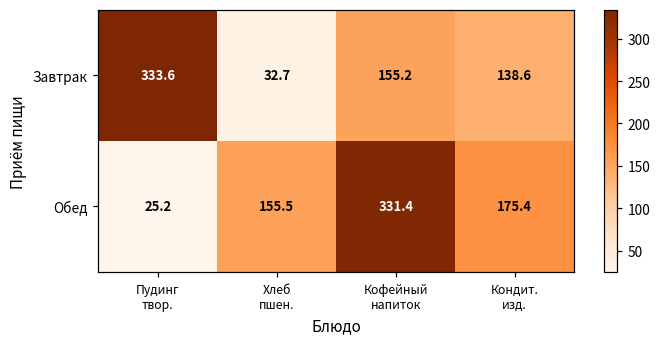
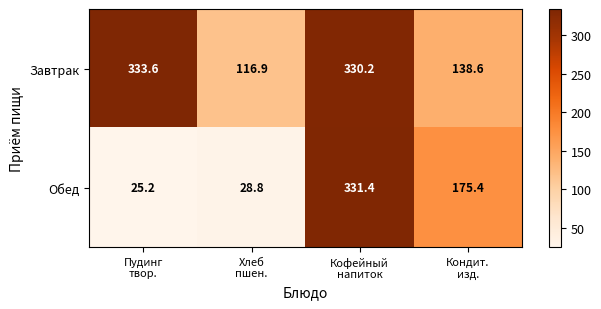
  {
    "Завтрак": {
      "Пудинг твор.": 333.6,
-     "Хлеб пшен.": 32.7,
-     "Кофейный напиток": 155.2,
+     "Хлеб пшен.": 116.9,
+     "Кофейный напиток": 330.2,
      "Кондит. изд.": 138.6
    },
    "Обед": {
      "Пудинг твор.": 25.2,
-     "Хлеб пшен.": 155.5,
+     "Хлеб пшен.": 28.8,
      "Кофейный напиток": 331.4,
      "Кондит. изд.": 175.4
    }
  }
